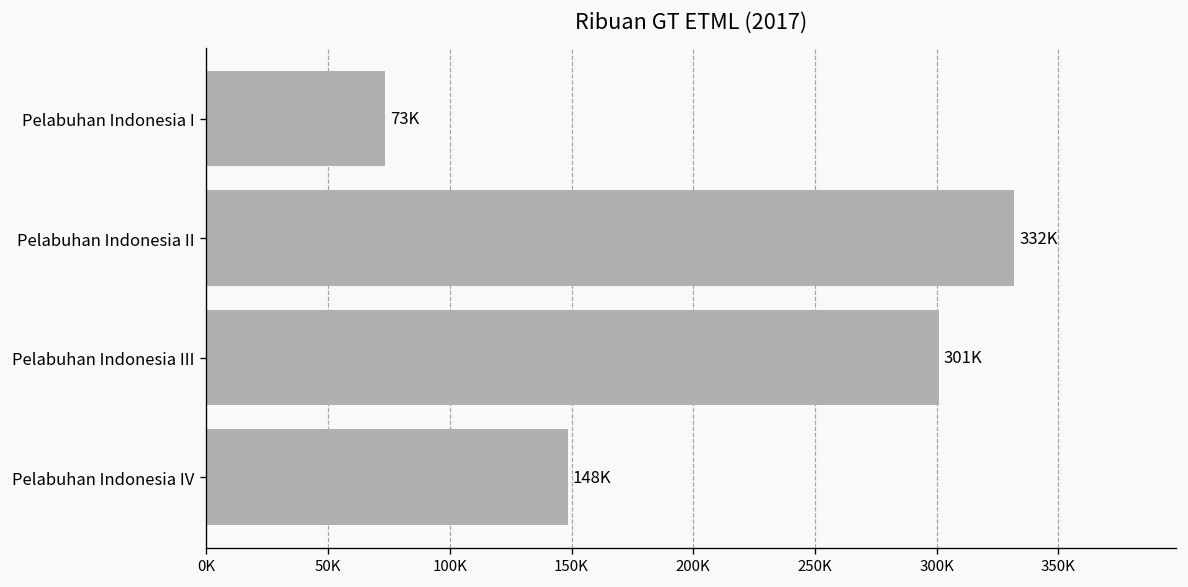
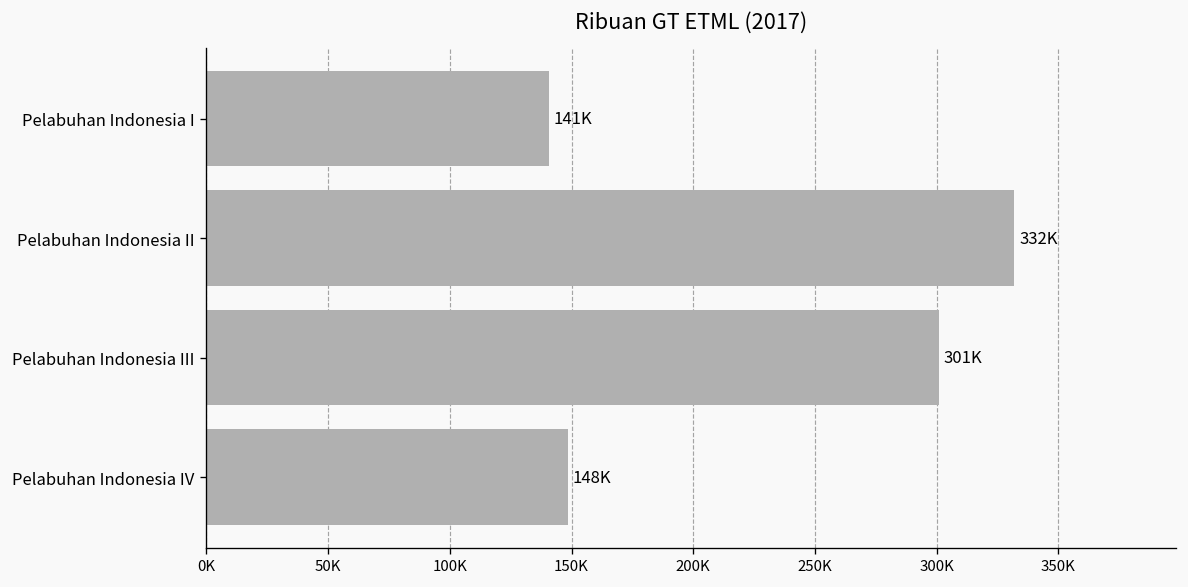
  {
-   "Pelabuhan Indonesia I": "73K",
+   "Pelabuhan Indonesia I": "141K",
    "Pelabuhan Indonesia II": "332K",
    "Pelabuhan Indonesia III": "301K",
    "Pelabuhan Indonesia IV": "148K"
  }
